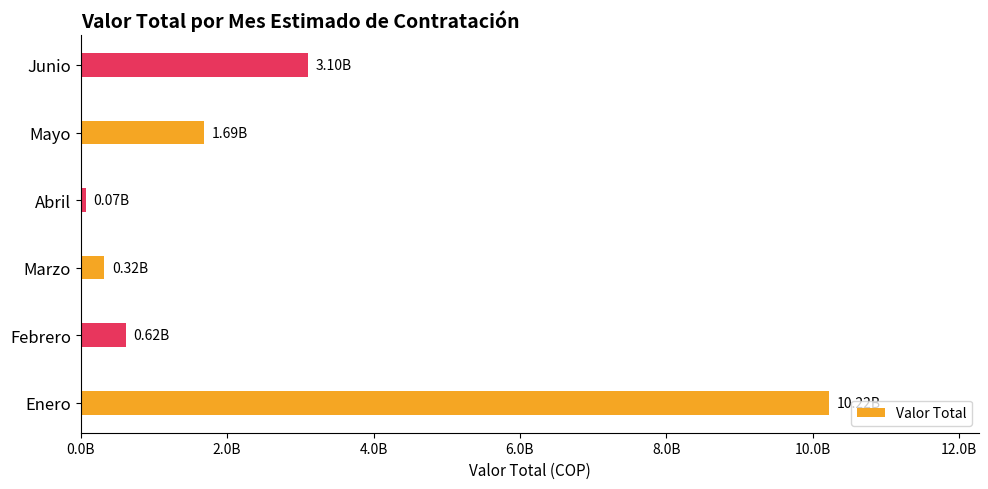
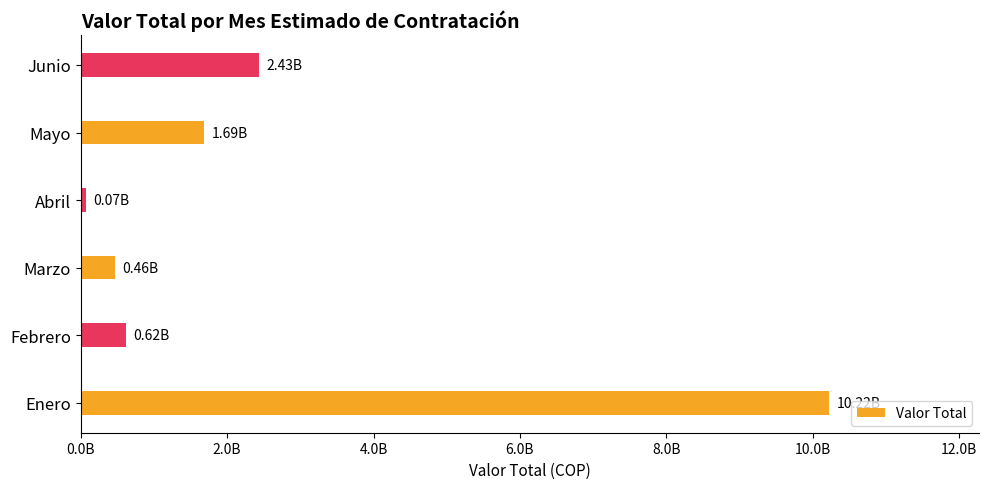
  {
-   "Junio": "3.10B",
+   "Junio": "2.43B",
    "Mayo": "1.69B",
    "Abril": "0.07B",
-   "Marzo": "0.32B",
+   "Marzo": "0.46B",
    "Febrero": "0.62B"
  }
